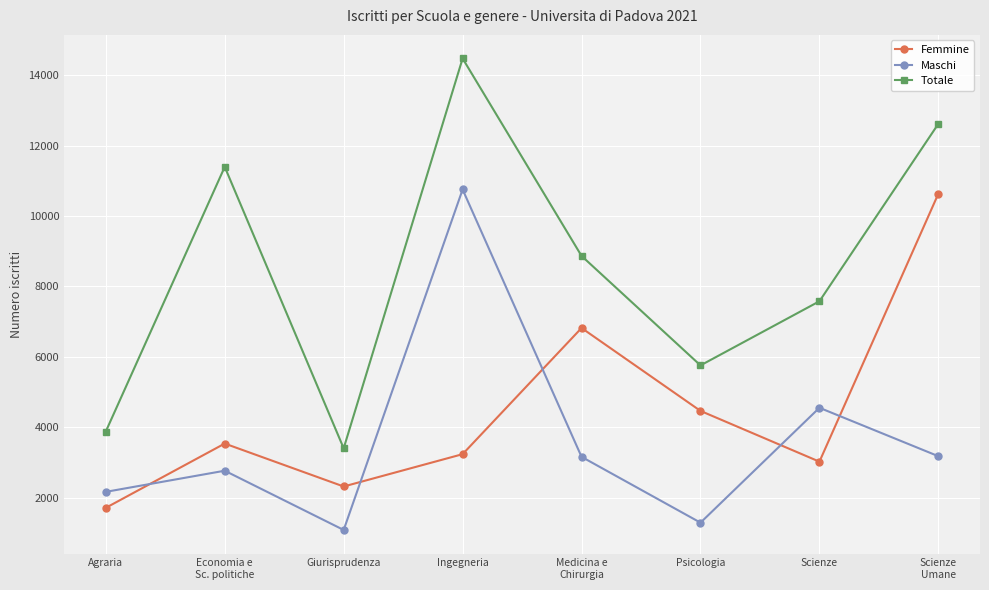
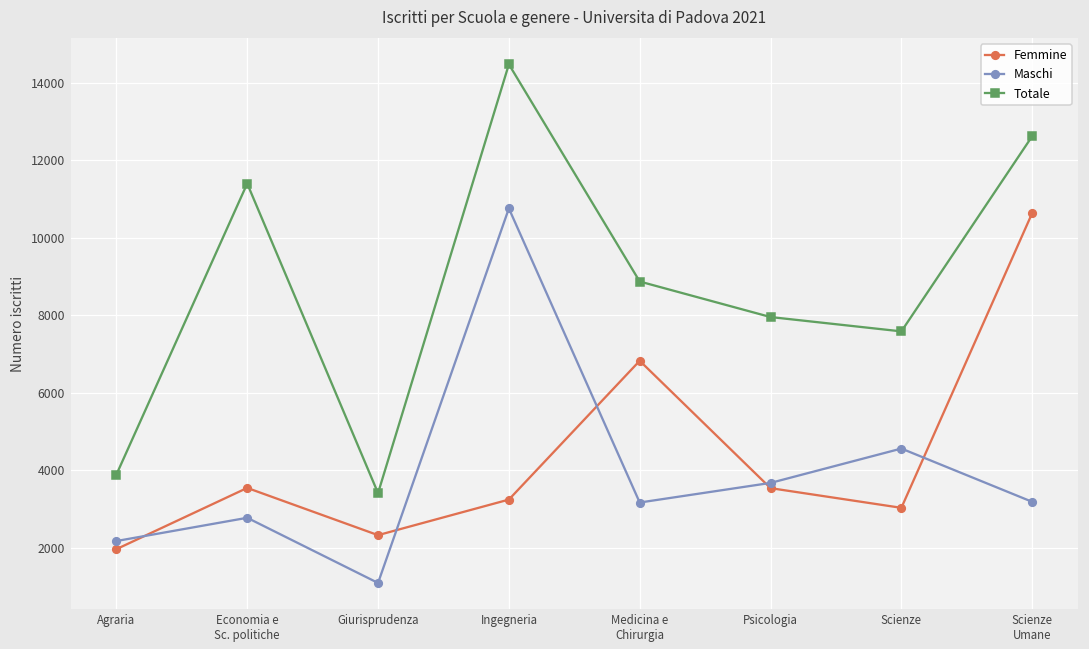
  {
    "Femmine": {
-     "Agraria": 1700,
+     "Agraria": 2000,
      "Economia e Sc. politiche": 3500,
      "Giurisprudenza": 2300,
      "Ingegneria": 3200,
      "Medicina e Chirurgia": 6800,
-     "Psicologia": 4500,
+     "Psicologia": 3500,
      "Scienze": 3000,
      "Scienze Umane": 10600
    },
    "Maschi": {
      "Agraria": 2200,
      "Economia e Sc. politiche": 2800,
      "Giurisprudenza": 1100,
      "Ingegneria": 10800,
      "Medicina e Chirurgia": 3200,
-     "Psicologia": 1300,
+     "Psicologia": 3700,
      "Scienze": 4600,
      "Scienze Umane": 3200
    },
    "Totale": {
      "Agraria": 3900,
      "Economia e Sc. politiche": 11400,
      "Giurisprudenza": 3400,
      "Ingegneria": 14500,
      "Medicina e Chirurgia": 8900,
-     "Psicologia": 5800,
+     "Psicologia": 7900,
      "Scienze": 7600,
      "Scienze Umane": 12600
    }
  }
